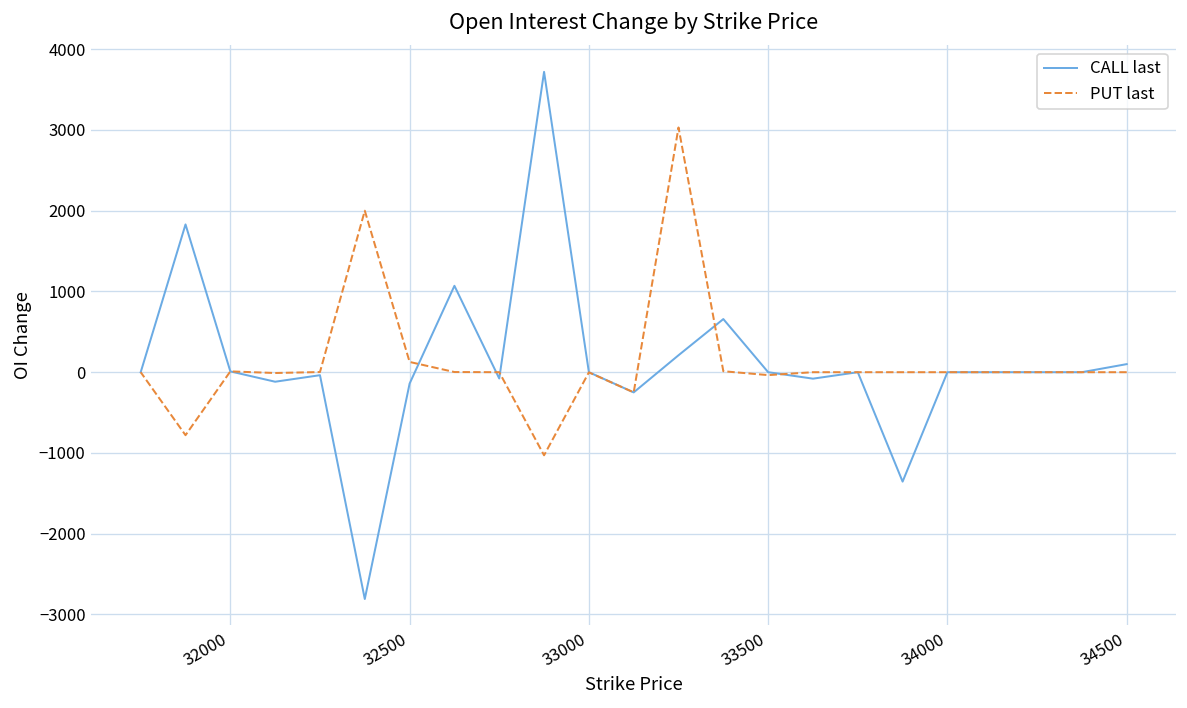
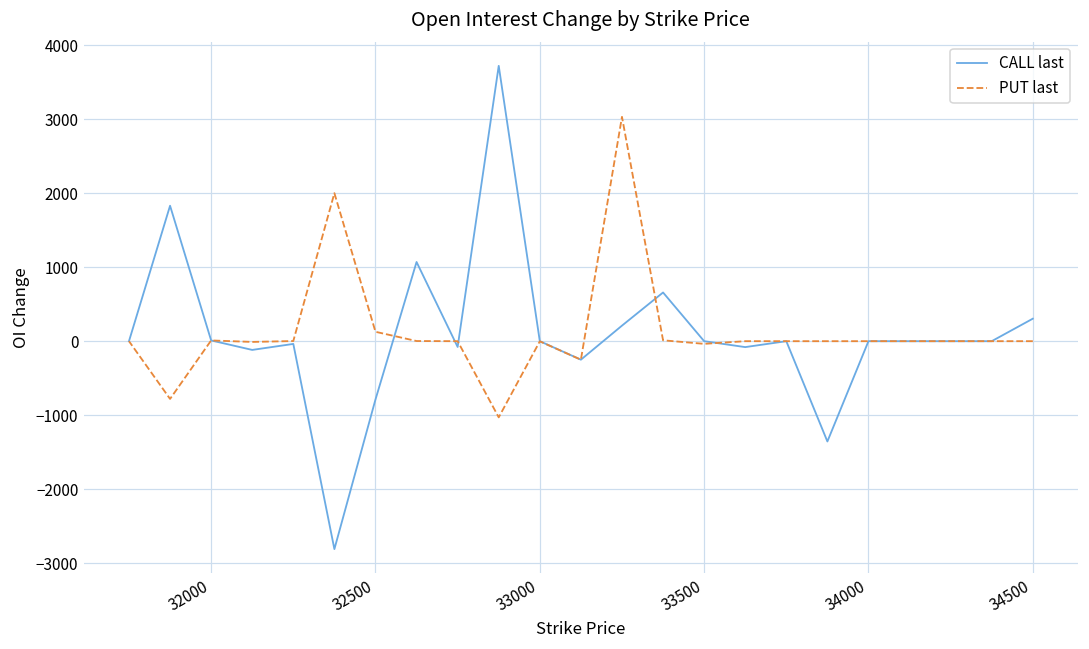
  {
    "CALL last": {
-     "32500": -100,
-     "34500": 100
+     "32500": -800,
+     "34500": 300
    },
    "PUT last": {
      "32500": 100,
      "34500": 0
    }
  }
